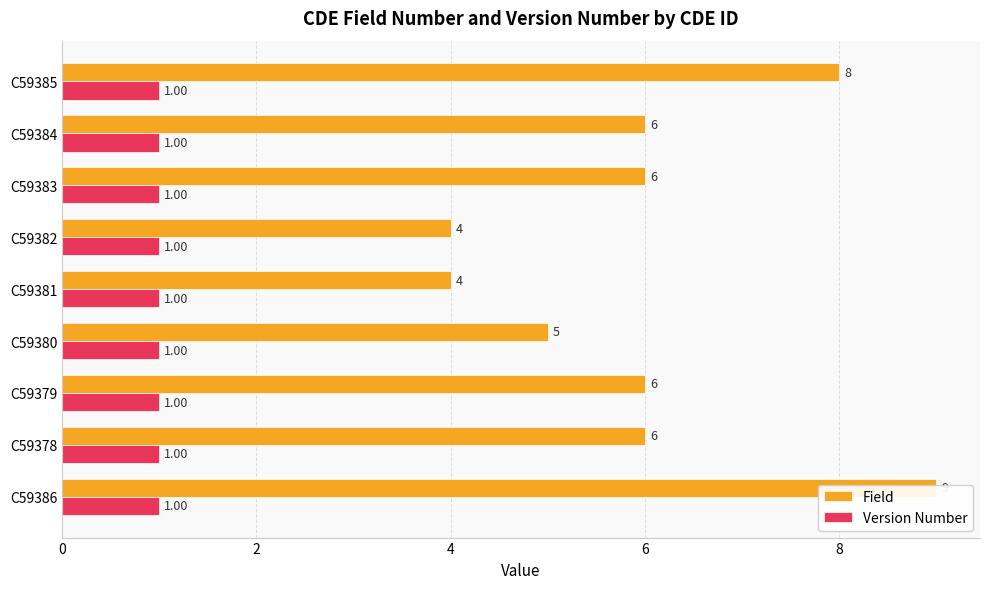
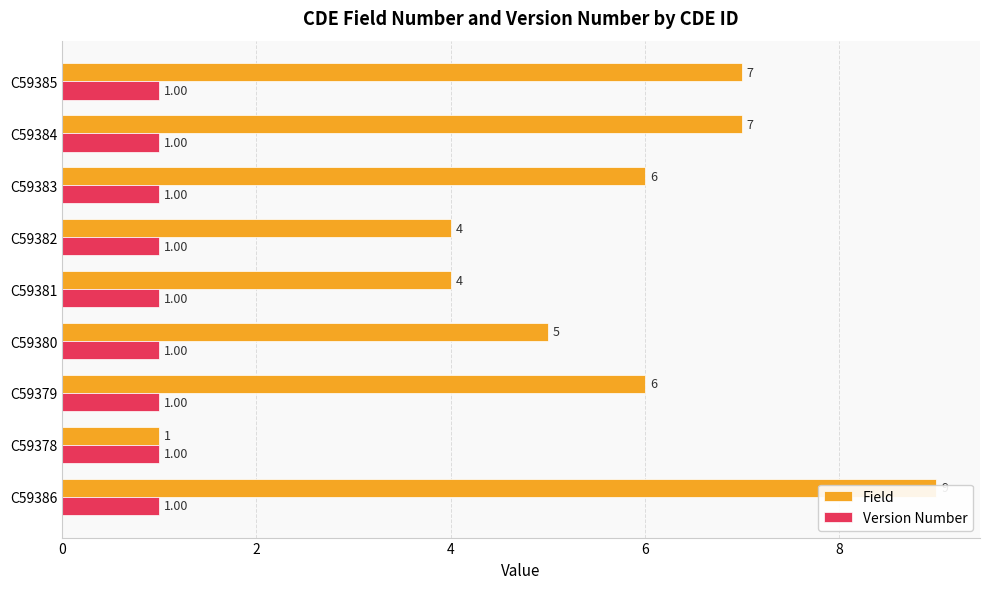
  {
    "Field": {
-     "C59385": 8,
-     "C59384": 6,
+     "C59385": 7,
+     "C59384": 7,
      "C59383": 6,
      "C59382": 4,
      "C59381": 4,
      "C59380": 5,
      "C59379": 6,
-     "C59378": 6
+     "C59378": 1
    },
    "Version Number": {
      "C59385": 1.00,
      "C59384": 1.00,
      "C59383": 1.00,
      "C59382": 1.00,
      "C59381": 1.00,
      "C59380": 1.00,
      "C59379": 1.00,
      "C59378": 1.00,
      "C59386": 1.00
    }
  }
